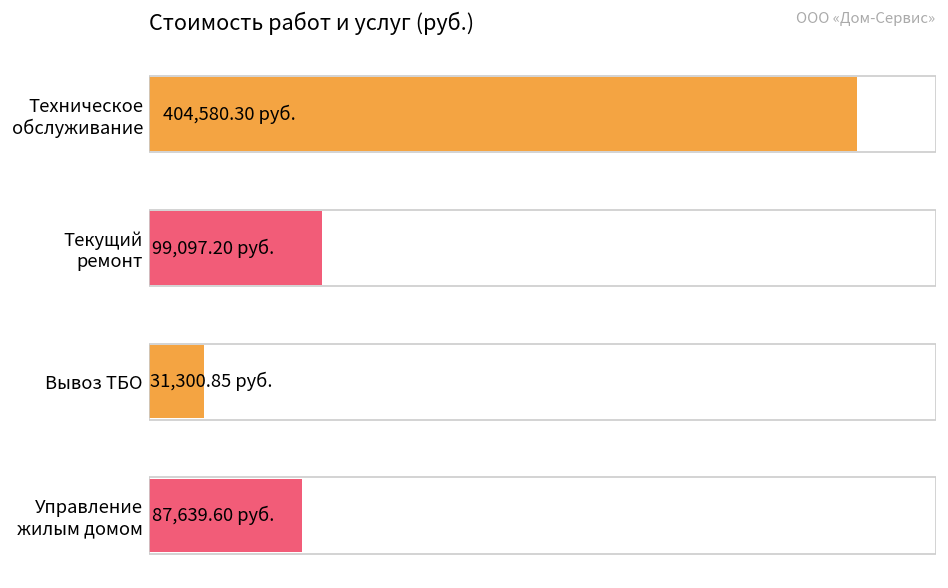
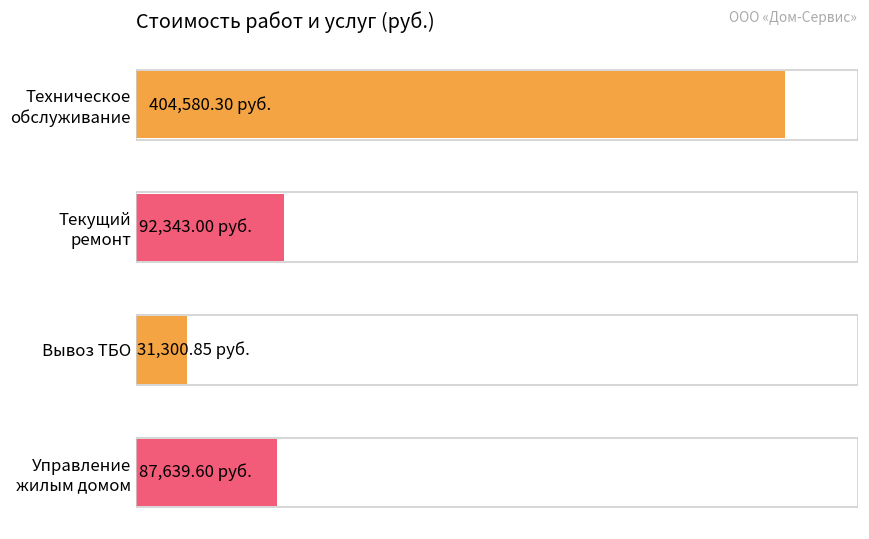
  {
    "Техническое обслуживание": "404,580.30",
-   "Текущий ремонт": "99,097.20",
+   "Текущий ремонт": "92,343.00",
    "Вывоз ТБО": "31,300.85",
    "Управление жилым домом": "87,639.60"
  }
